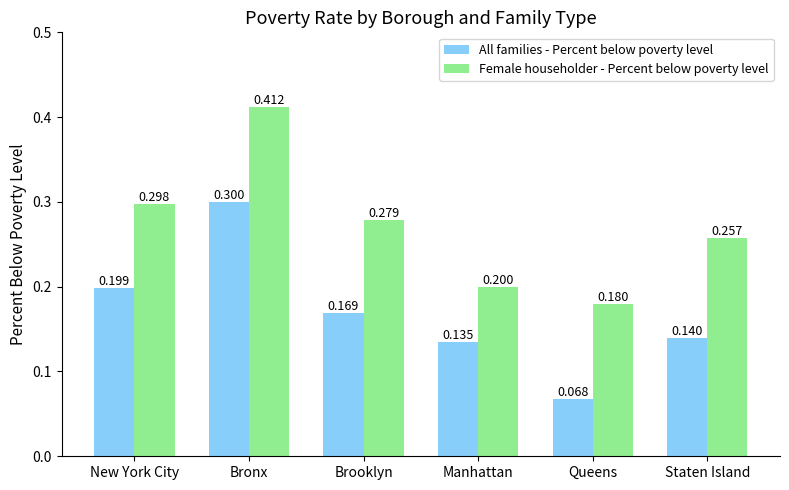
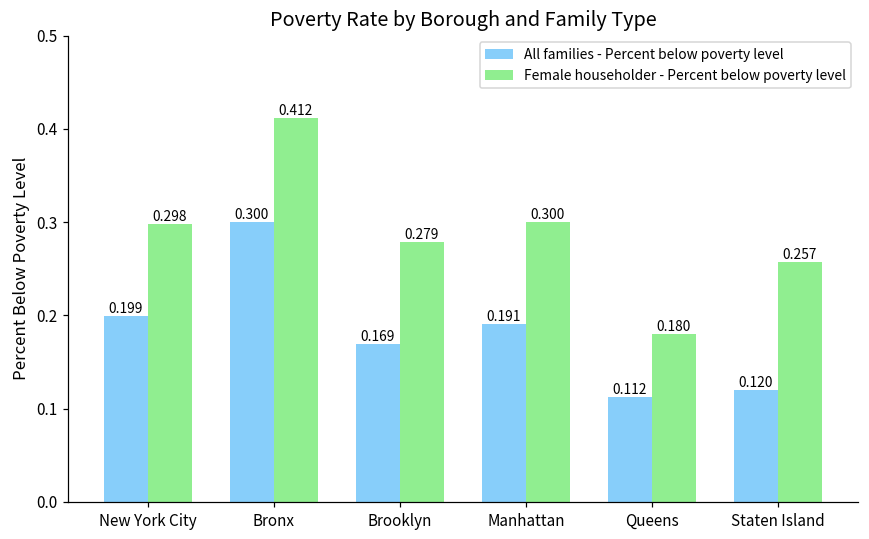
  {
    "All families - Percent below poverty level": {
      "New York City": 0.199,
      "Bronx": 0.300,
      "Brooklyn": 0.169,
-     "Manhattan": 0.135,
-     "Queens": 0.068,
-     "Staten Island": 0.140
+     "Manhattan": 0.191,
+     "Queens": 0.112,
+     "Staten Island": 0.120
    },
    "Female householder - Percent below poverty level": {
      "New York City": 0.298,
      "Bronx": 0.412,
      "Brooklyn": 0.279,
-     "Manhattan": 0.200,
+     "Manhattan": 0.300,
      "Queens": 0.180,
      "Staten Island": 0.257
    }
  }
